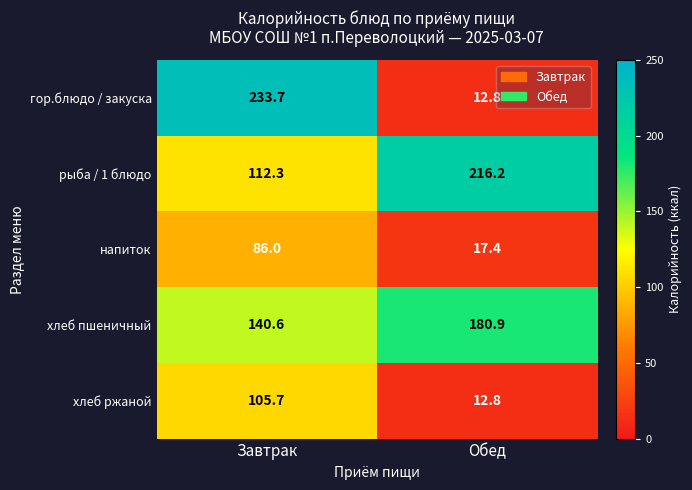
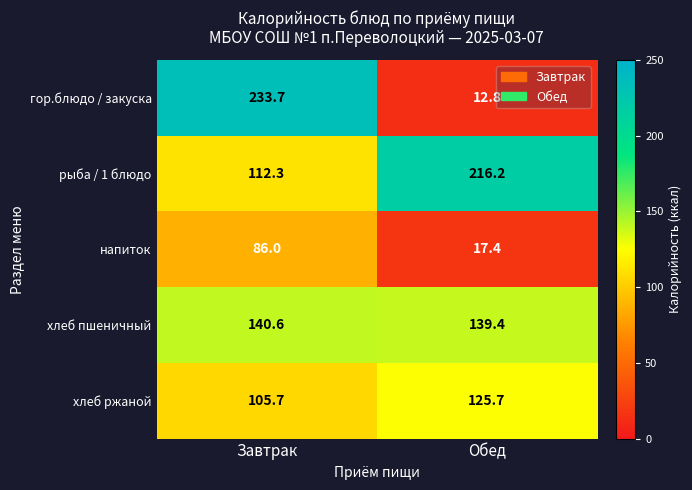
  {
    "гор.блюдо / закуска": {
      "Завтрак": 233.7
    },
    "рыба / 1 блюдо": {
      "Завтрак": 112.3,
      "Обед": 216.2
    },
    "напиток": {
      "Завтрак": 86.0,
      "Обед": 17.4
    },
    "хлеб пшеничный": {
      "Завтрак": 140.6,
-     "Обед": 180.9
+     "Обед": 139.4
    },
    "хлеб ржаной": {
      "Завтрак": 105.7,
-     "Обед": 12.8
+     "Обед": 125.7
    }
  }
